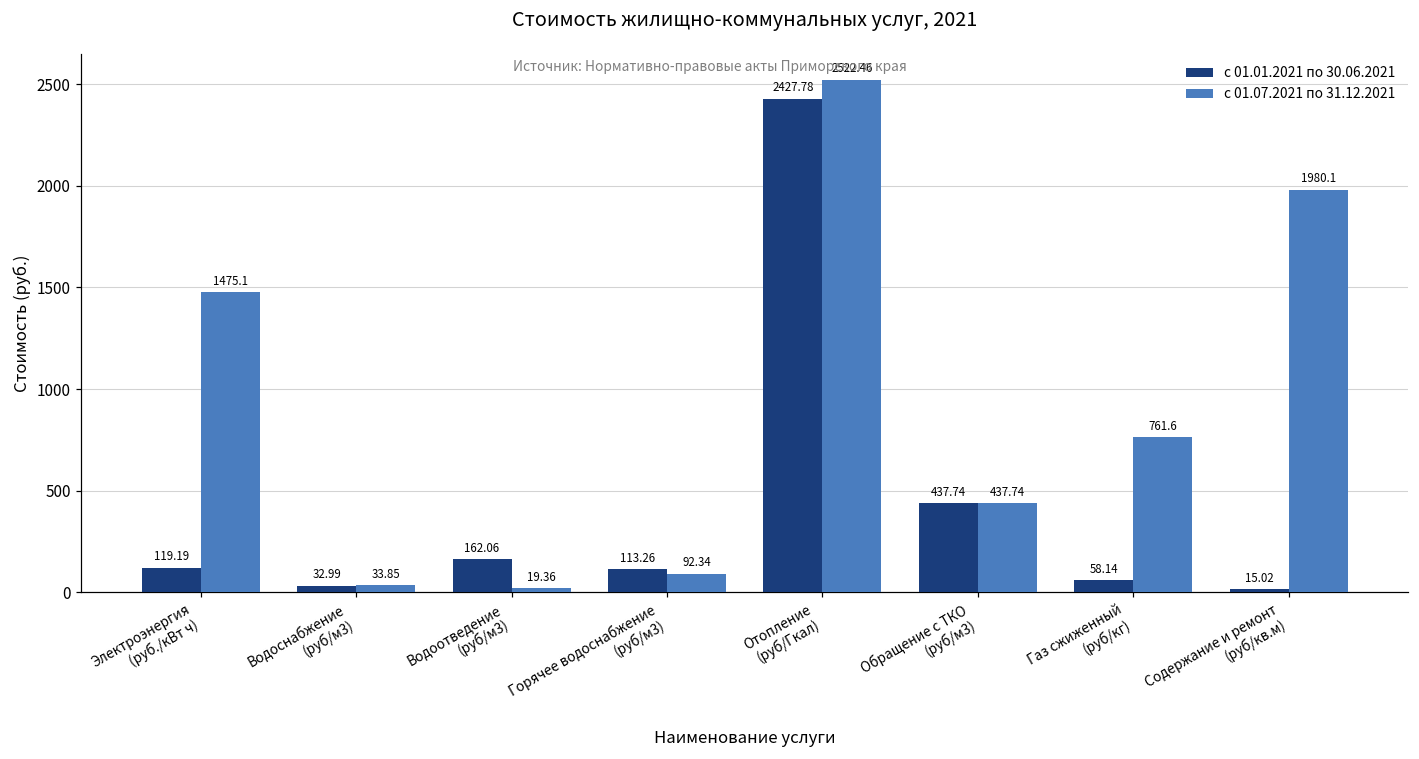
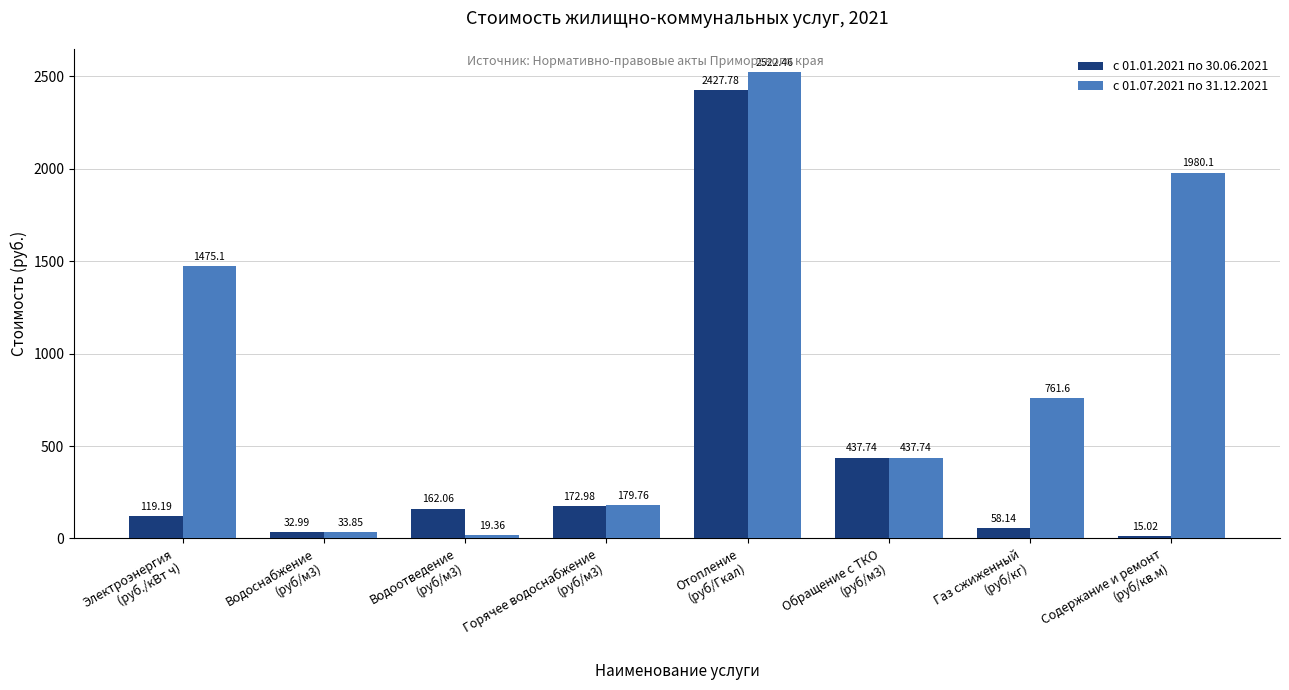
  {
    "с 01.01.2021 по 30.06.2021": {
      "Электроэнергия (руб./кВт ч)": 119.19,
      "Водоснабжение (руб/м3)": 32.99,
      "Водоотведение (руб/м3)": 162.06,
-     "Горячее водоснабжение (руб/м3)": 113.26,
+     "Горячее водоснабжение (руб/м3)": 172.98,
      "Отопление (руб/Гкал)": 2427.78,
      "Обращение с ТКО (руб/м3)": 437.74,
      "Газ сжиженный (руб/кг)": 58.14,
      "Содержание и ремонт (руб/кв.м)": 15.02
    },
    "с 01.07.2021 по 31.12.2021": {
      "Электроэнергия (руб./кВт ч)": 1475.1,
      "Водоснабжение (руб/м3)": 33.85,
      "Водоотведение (руб/м3)": 19.36,
-     "Горячее водоснабжение (руб/м3)": 92.34,
+     "Горячее водоснабжение (руб/м3)": 179.76,
      "Отопление (руб/Гкал)": 2522.46,
      "Обращение с ТКО (руб/м3)": 437.74,
      "Газ сжиженный (руб/кг)": 761.6,
      "Содержание и ремонт (руб/кв.м)": 1980.1
    }
  }
